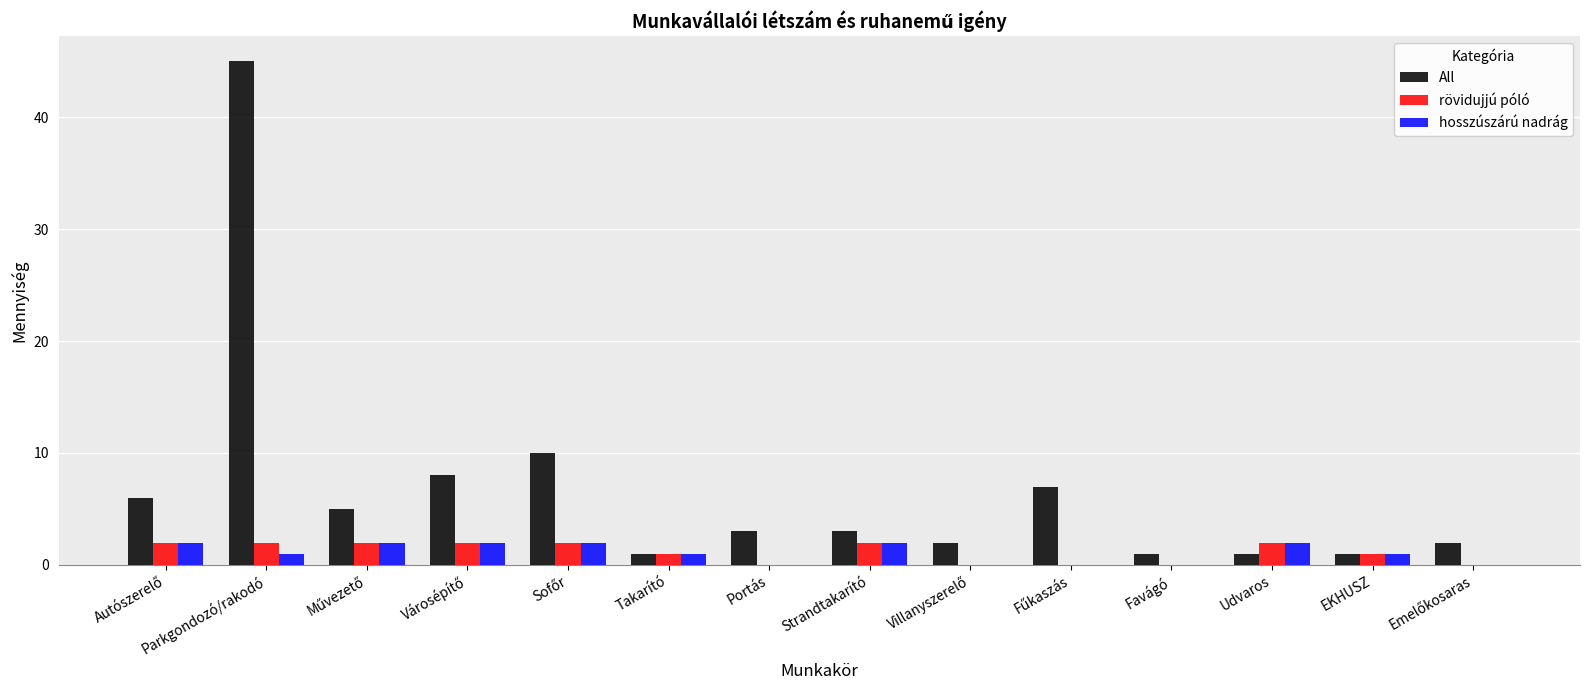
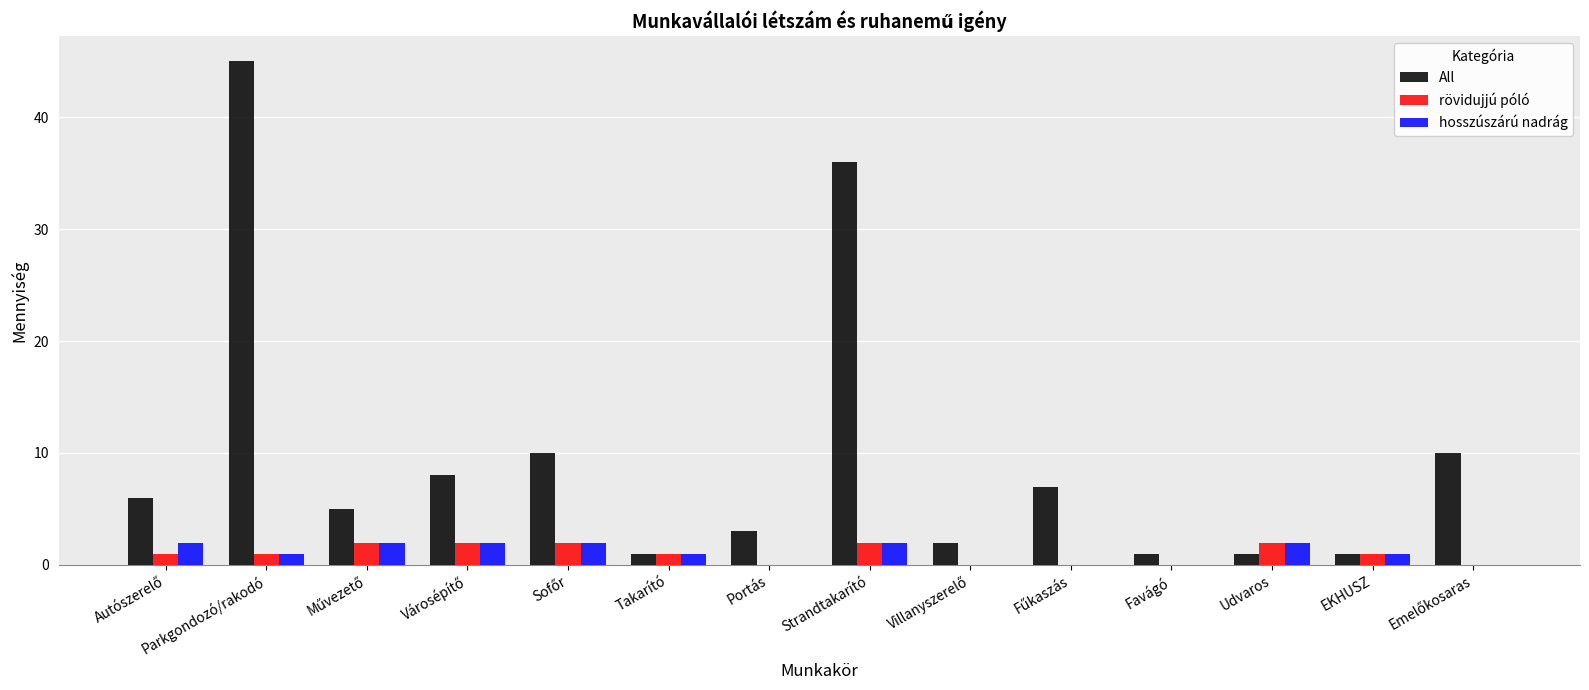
  {
    "All": {
      "Autószerelő": 6,
      "Parkgondozó/rakodó": 45,
      "Művezető": 5,
      "Városépítő": 8,
      "Sofőr": 10,
      "Takarító": 1,
      "Portás": 3,
-     "Strandtakarító": 3,
+     "Strandtakarító": 36,
      "Villanyszerelő": 2,
      "Fűkaszás": 7,
      "Favágó": 1,
      "Udvaros": 1,
      "EKHUSZ": 1,
-     "Emelőkosaras": 2
+     "Emelőkosaras": 10
    },
    "rövidujjú póló": {
-     "Autószerelő": 2,
-     "Parkgondozó/rakodó": 2,
+     "Autószerelő": 1,
+     "Parkgondozó/rakodó": 1,
      "Művezető": 2,
      "Városépítő": 2,
      "Sofőr": 2,
      "Takarító": 1,
      "Portás": 0,
      "Strandtakarító": 2,
      "Villanyszerelő": 0,
      "Fűkaszás": 0,
      "Favágó": 0,
      "Udvaros": 2,
      "EKHUSZ": 1,
      "Emelőkosaras": 0
    },
    "hosszúszárú nadrág": {
      "Autószerelő": 2,
      "Parkgondozó/rakodó": 1,
      "Művezető": 2,
      "Városépítő": 2,
      "Sofőr": 2,
      "Takarító": 1,
      "Portás": 0,
      "Strandtakarító": 2,
      "Villanyszerelő": 0,
      "Fűkaszás": 0,
      "Favágó": 0,
      "Udvaros": 2,
      "EKHUSZ": 1,
      "Emelőkosaras": 0
    }
  }
